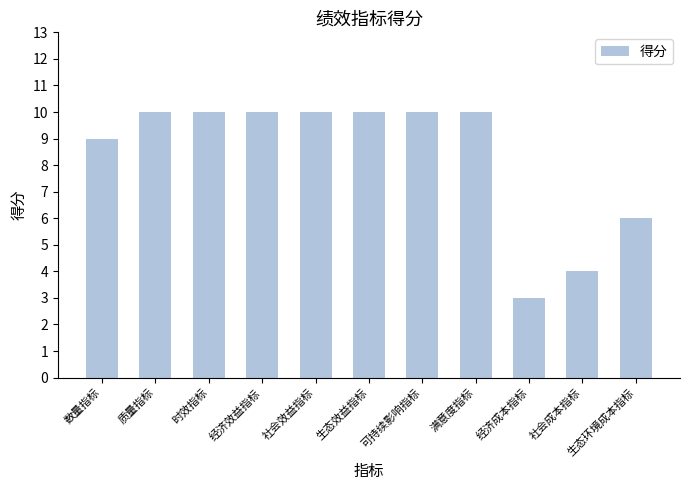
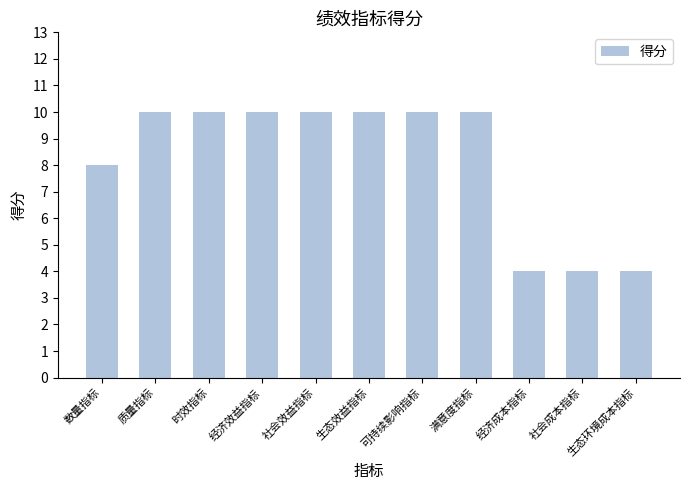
  {
-   "数量指标": 9,
+   "数量指标": 8,
    "质量指标": 10,
    "时效指标": 10,
    "经济效益指标": 10,
    "社会效益指标": 10,
    "生态效益指标": 10,
    "可持续影响指标": 10,
    "满意度指标": 10,
-   "经济成本指标": 3,
+   "经济成本指标": 4,
    "社会成本指标": 4,
-   "生态环境成本指标": 6
+   "生态环境成本指标": 4
  }
